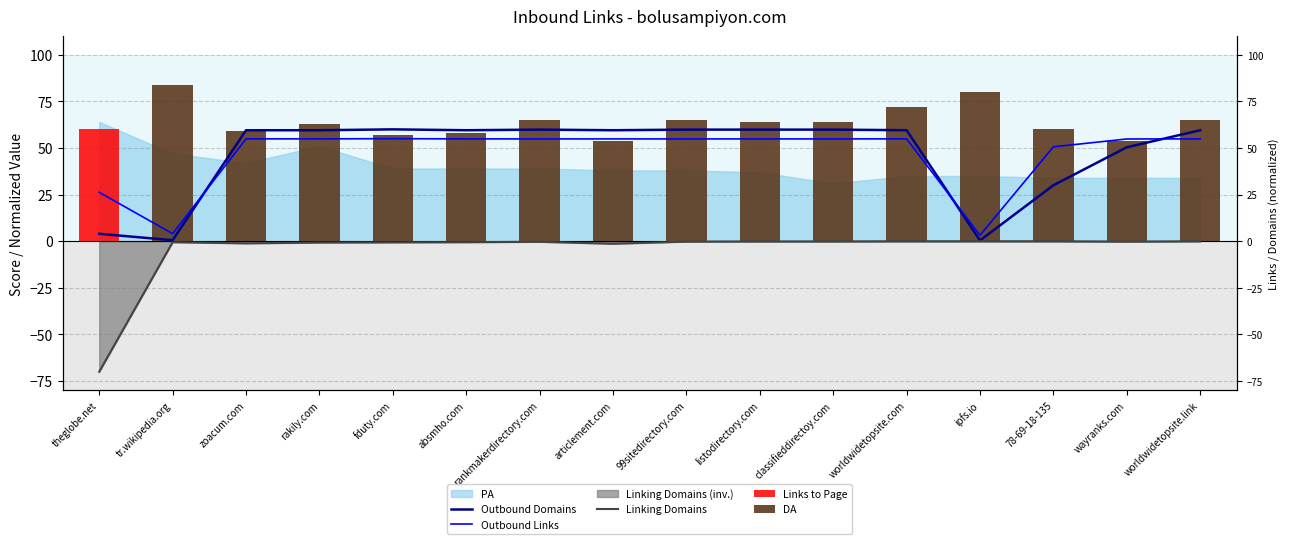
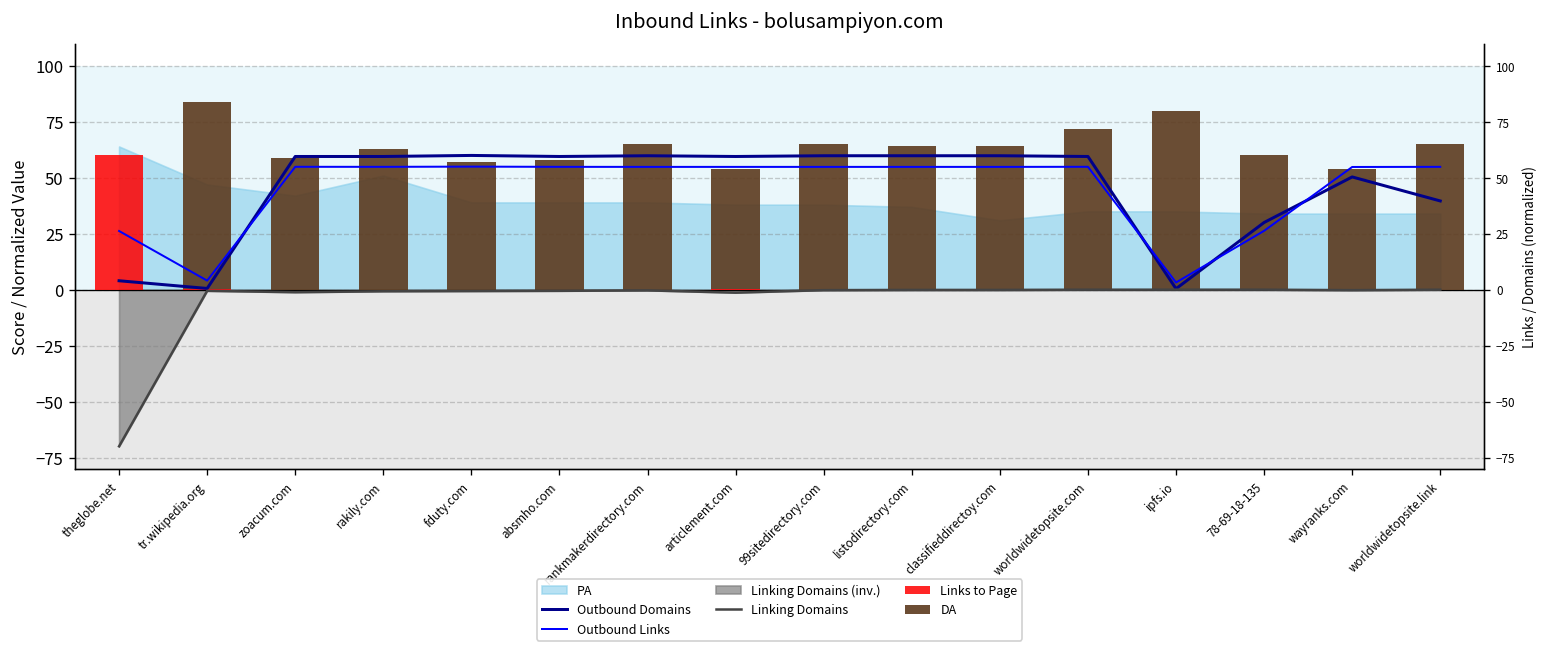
  {
    "Outbound Domains": {
      "theglobe.net": 4,
      "zoacum.com": 60,
      "rakily.com": 60,
      "fduty.com": 60,
      "absmho.com": 60,
      "rankmakerdirectory.com": 60,
      "articlement.com": 60,
      "99sitedirectory.com": 60,
      "listodirectory.com": 60,
      "classifieddirectoy.com": 60,
      "worldwidetopsite.com": 60,
      "78-69-18-135": 30,
      "wayranks.com": 50,
-     "worldwidetopsite.link": 60
+     "worldwidetopsite.link": 40
    },
    "Links to Page": {
      "theglobe.net": 60
    },
    "PA": {
      "theglobe.net": 64,
      "tr.wikipedia.org": 47,
      "zoacum.com": 42,
      "rakily.com": 51,
      "fduty.com": 39,
      "absmho.com": 39,
      "rankmakerdirectory.com": 39,
      "articlement.com": 38,
      "99sitedirectory.com": 38,
      "listodirectory.com": 37,
      "classifieddirectoy.com": 31,
      "worldwidetopsite.com": 35,
      "ipfs.io": 35,
      "78-69-18-135": 34,
      "wayranks.com": 34,
      "worldwidetopsite.link": 34
    },
    "Outbound Links": {
      "theglobe.net": 26,
      "tr.wikipedia.org": 4,
      "zoacum.com": 55,
      "rakily.com": 55,
      "fduty.com": 55,
      "absmho.com": 55,
      "rankmakerdirectory.com": 55,
      "articlement.com": 55,
      "99sitedirectory.com": 55,
      "listodirectory.com": 55,
      "classifieddirectoy.com": 55,
      "worldwidetopsite.com": 55,
      "ipfs.io": 3,
-     "78-69-18-135": 51,
+     "78-69-18-135": 26,
      "wayranks.com": 55,
      "worldwidetopsite.link": 55
    }
  }
